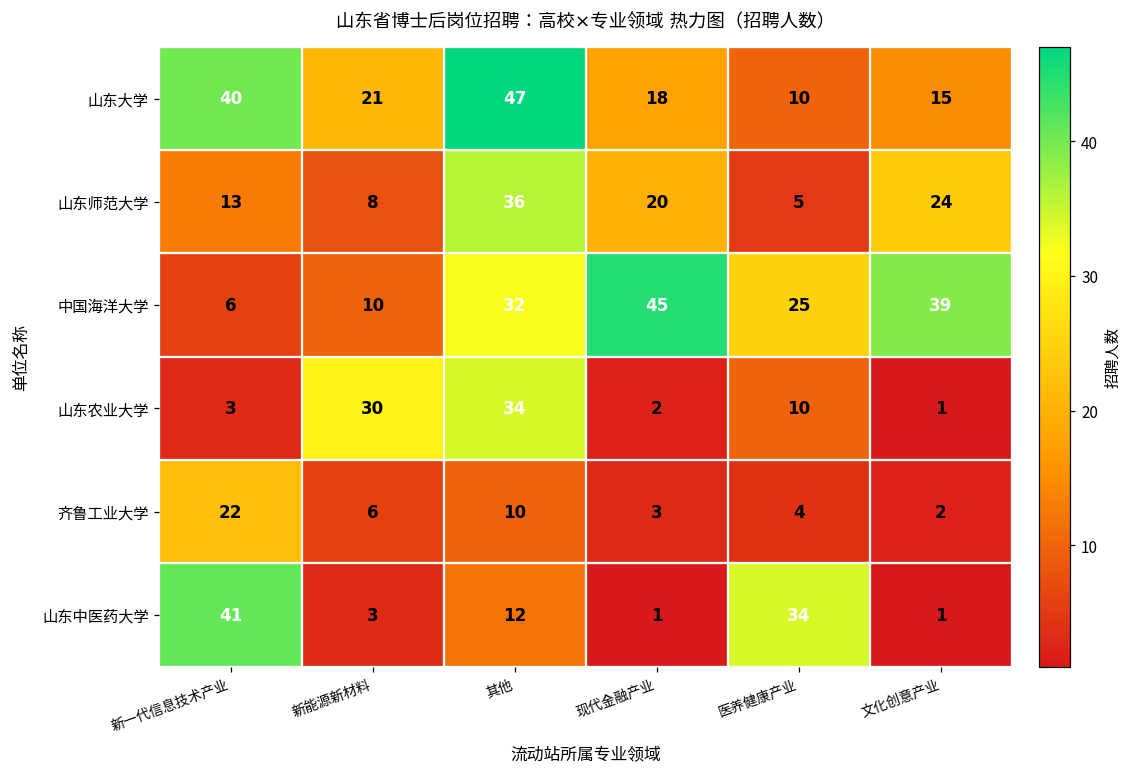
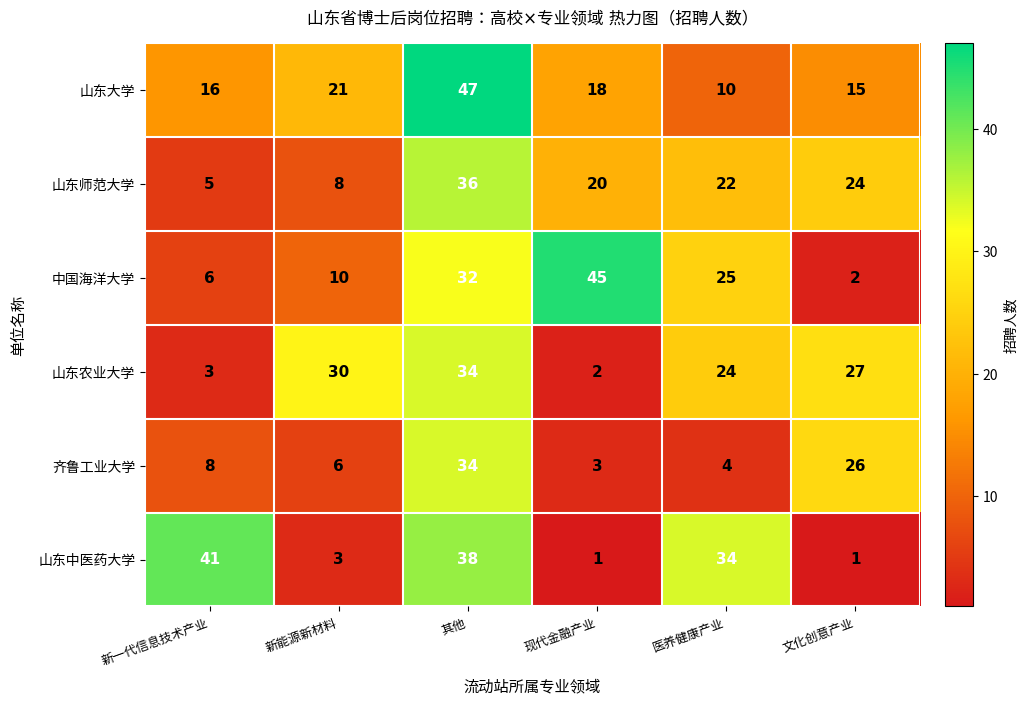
  {
    "山东大学": {
-     "新一代信息技术产业": 40,
+     "新一代信息技术产业": 16,
      "新能源新材料": 21,
      "其他": 47,
      "现代金融产业": 18,
      "医养健康产业": 10,
      "文化创意产业": 15
    },
    "山东师范大学": {
-     "新一代信息技术产业": 13,
+     "新一代信息技术产业": 5,
      "新能源新材料": 8,
      "其他": 36,
      "现代金融产业": 20,
-     "医养健康产业": 5,
+     "医养健康产业": 22,
      "文化创意产业": 24
    },
    "中国海洋大学": {
      "新一代信息技术产业": 6,
      "新能源新材料": 10,
      "其他": 32,
      "现代金融产业": 45,
      "医养健康产业": 25,
-     "文化创意产业": 39
+     "文化创意产业": 2
    },
    "山东农业大学": {
      "新一代信息技术产业": 3,
      "新能源新材料": 30,
      "其他": 34,
      "现代金融产业": 2,
-     "医养健康产业": 10,
-     "文化创意产业": 1
+     "医养健康产业": 24,
+     "文化创意产业": 27
    },
    "齐鲁工业大学": {
-     "新一代信息技术产业": 22,
+     "新一代信息技术产业": 8,
      "新能源新材料": 6,
-     "其他": 10,
+     "其他": 34,
      "现代金融产业": 3,
      "医养健康产业": 4,
-     "文化创意产业": 2
+     "文化创意产业": 26
    },
    "山东中医药大学": {
      "新一代信息技术产业": 41,
      "新能源新材料": 3,
-     "其他": 12,
+     "其他": 38,
      "现代金融产业": 1,
      "医养健康产业": 34,
      "文化创意产业": 1
    }
  }
